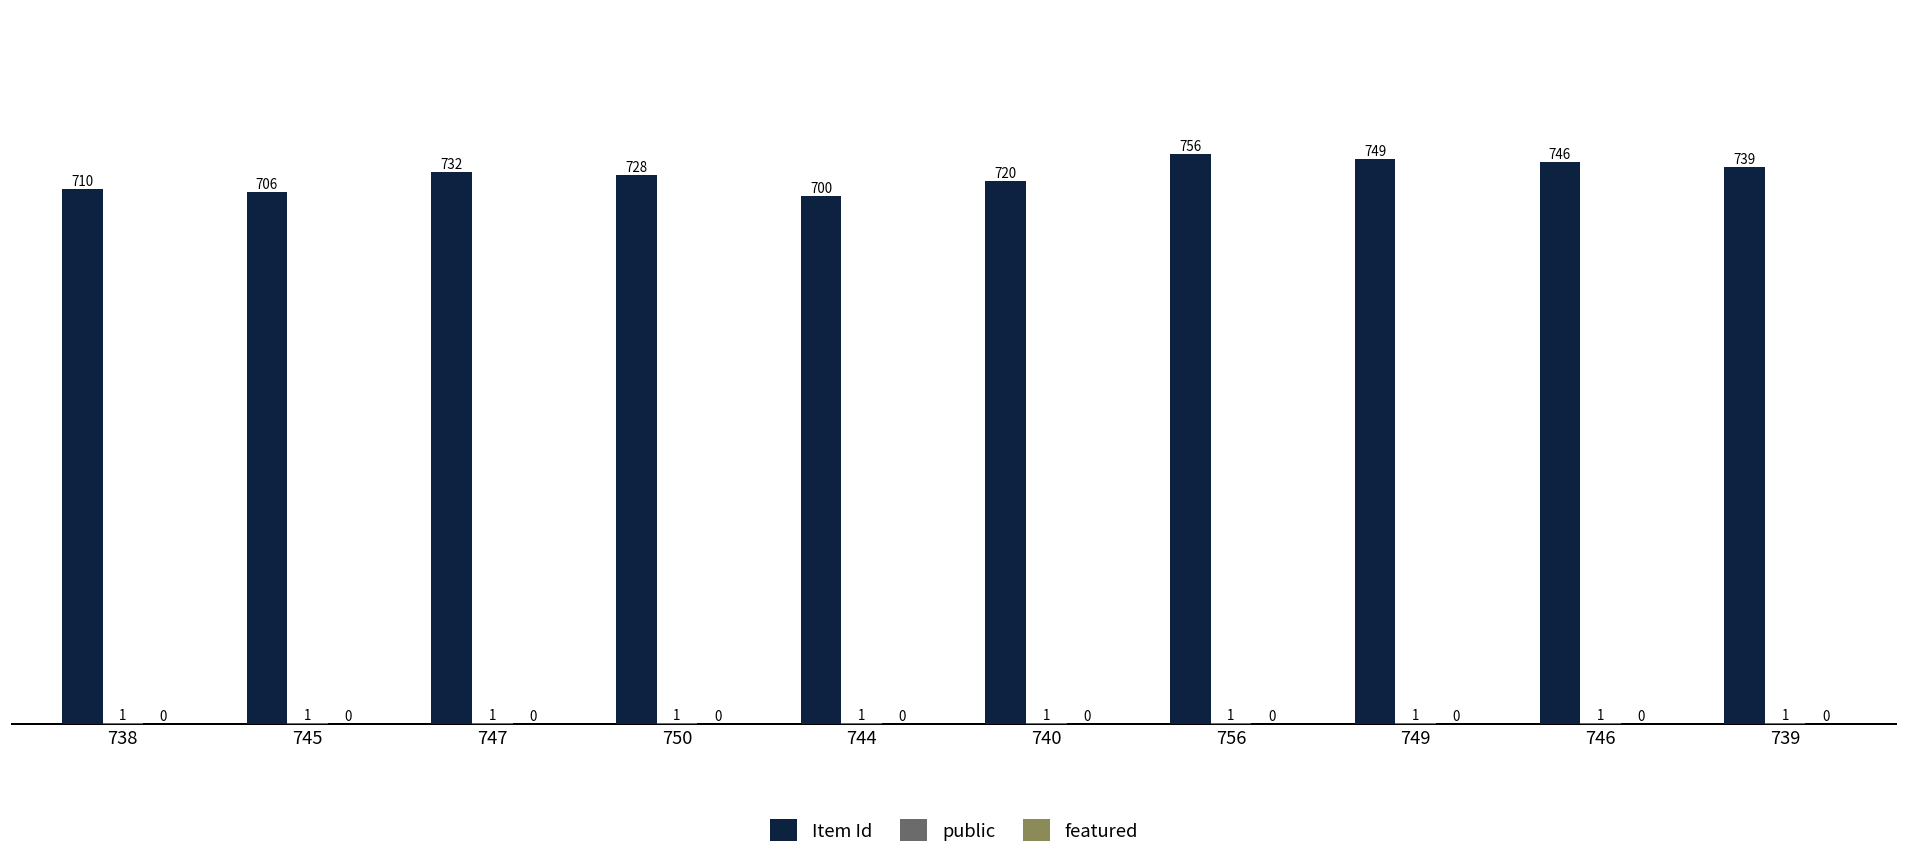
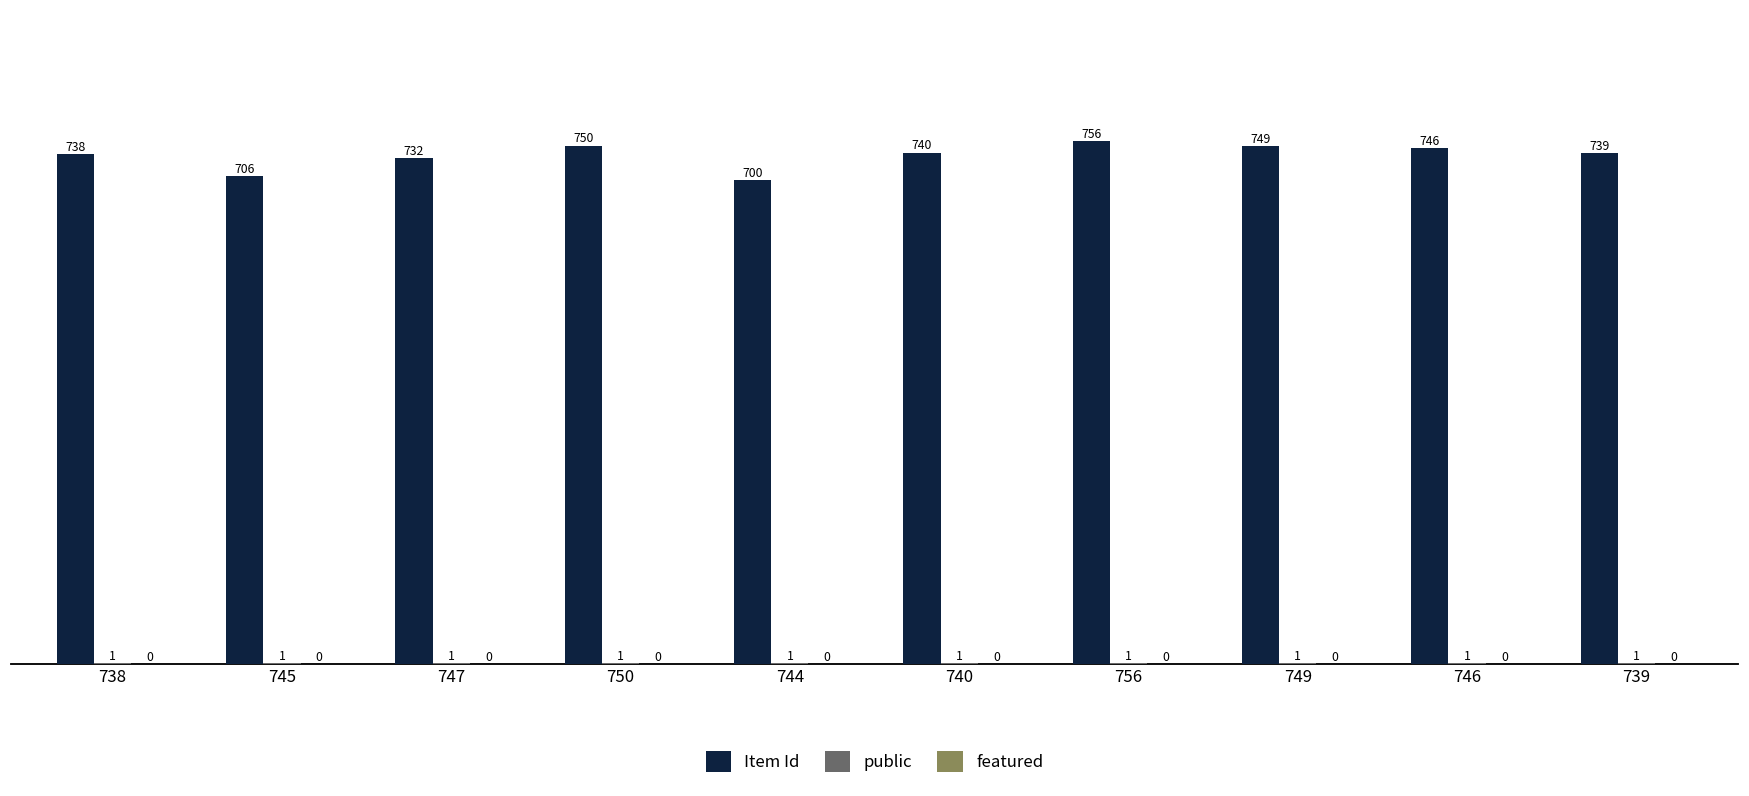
  {
    "Item Id": {
-     "738": 710,
+     "738": 738,
      "745": 706,
      "747": 732,
-     "750": 728,
+     "750": 750,
      "744": 700,
-     "740": 720,
+     "740": 740,
      "756": 756,
      "749": 749,
      "746": 746,
      "739": 739
    }
  }
